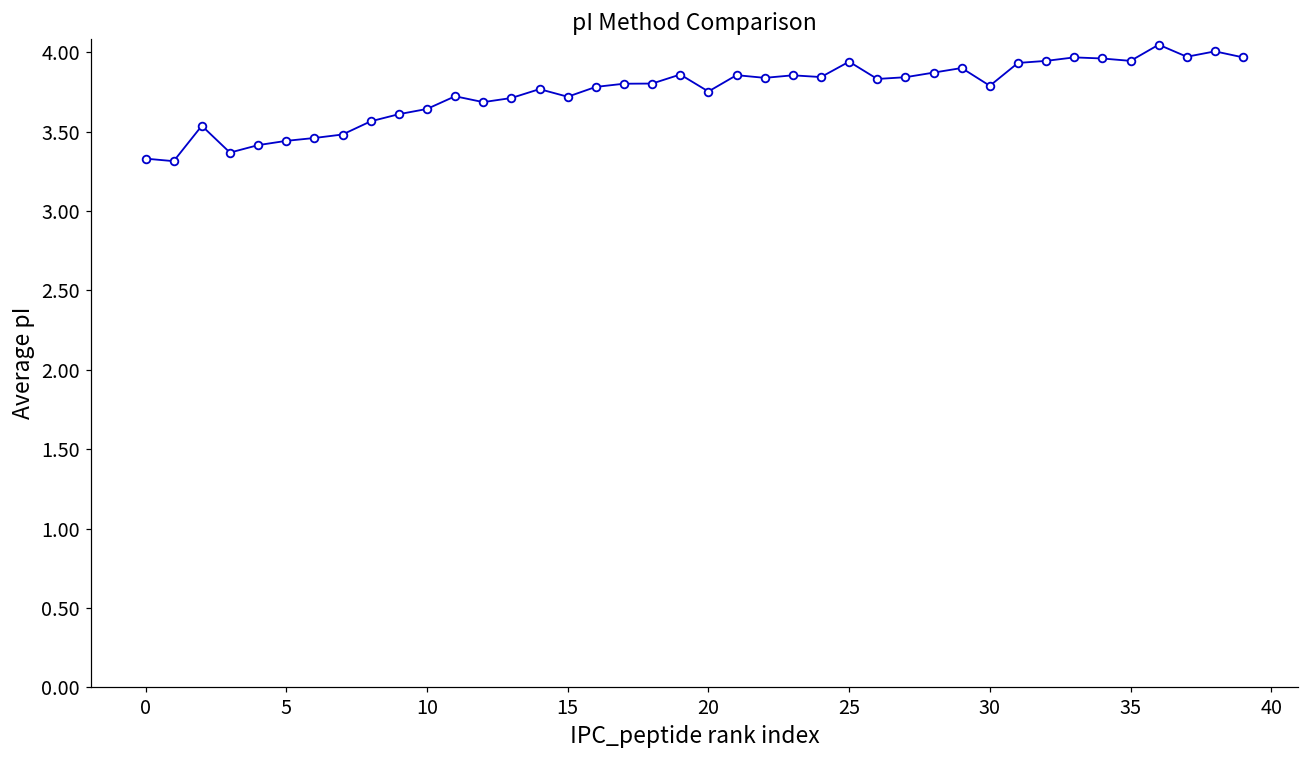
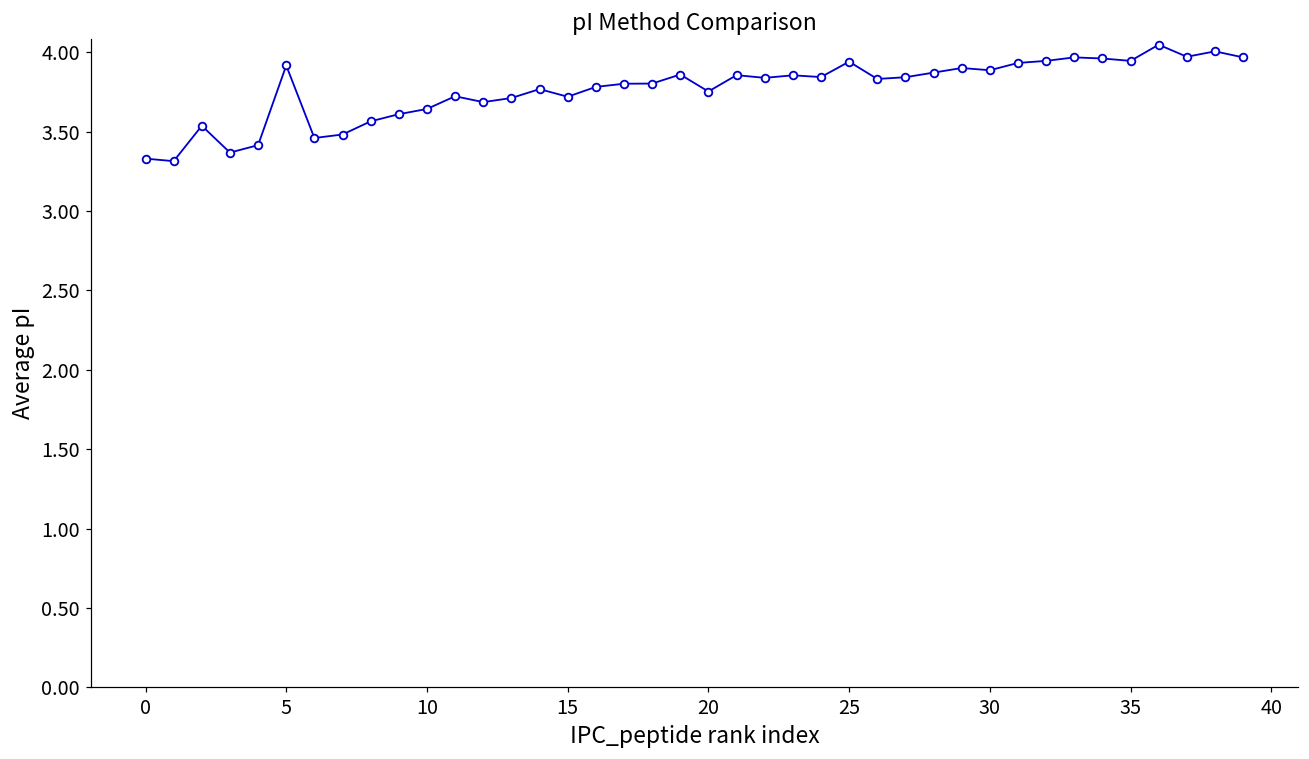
  {
    "0": 3.33,
-   "5": 3.44,
+   "5": 3.92,
    "10": 3.64,
    "15": 3.72,
    "20": 3.75,
    "25": 3.94,
-   "30": 3.79,
+   "30": 3.89,
    "35": 3.95
  }
